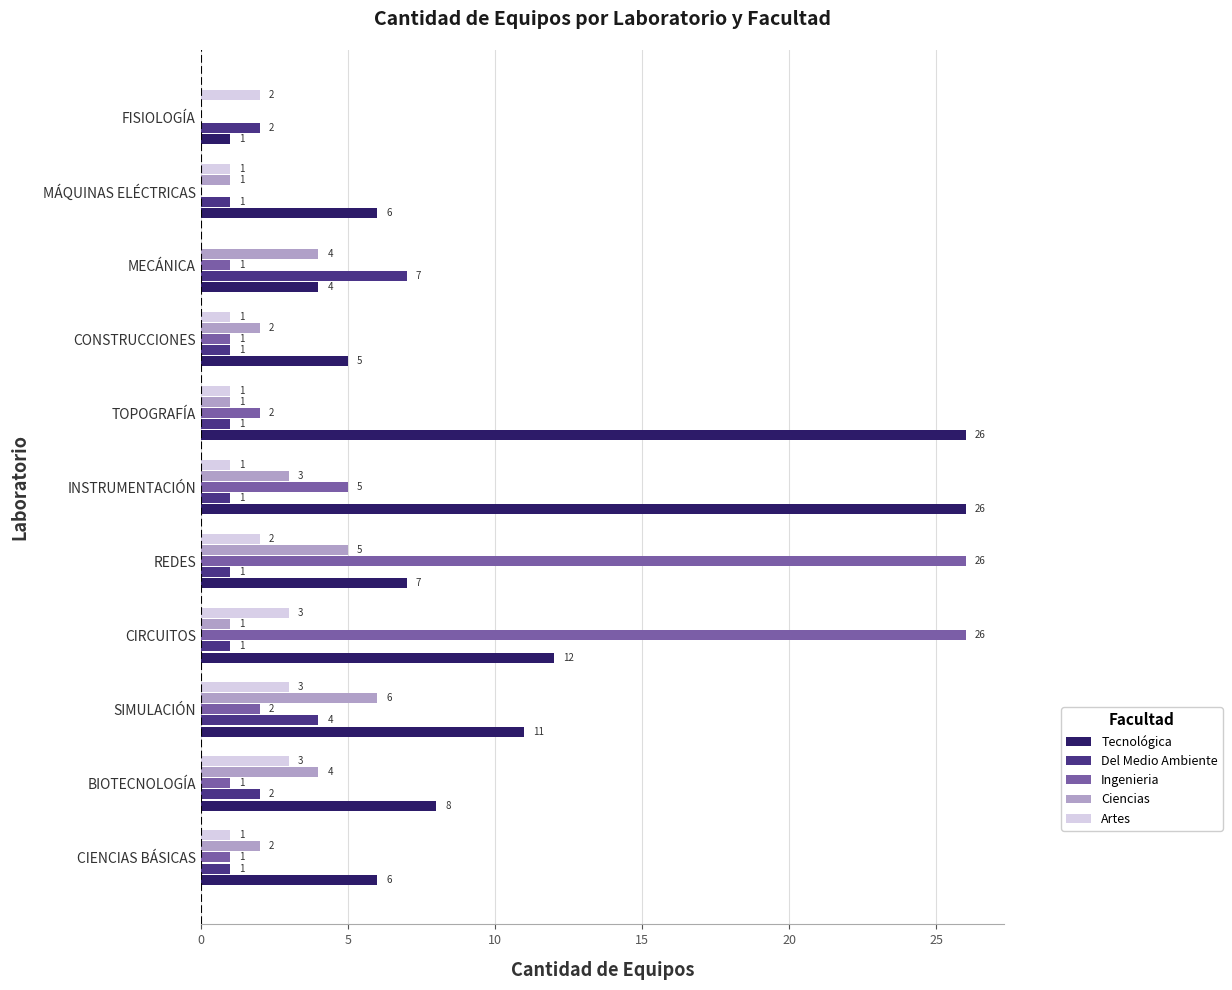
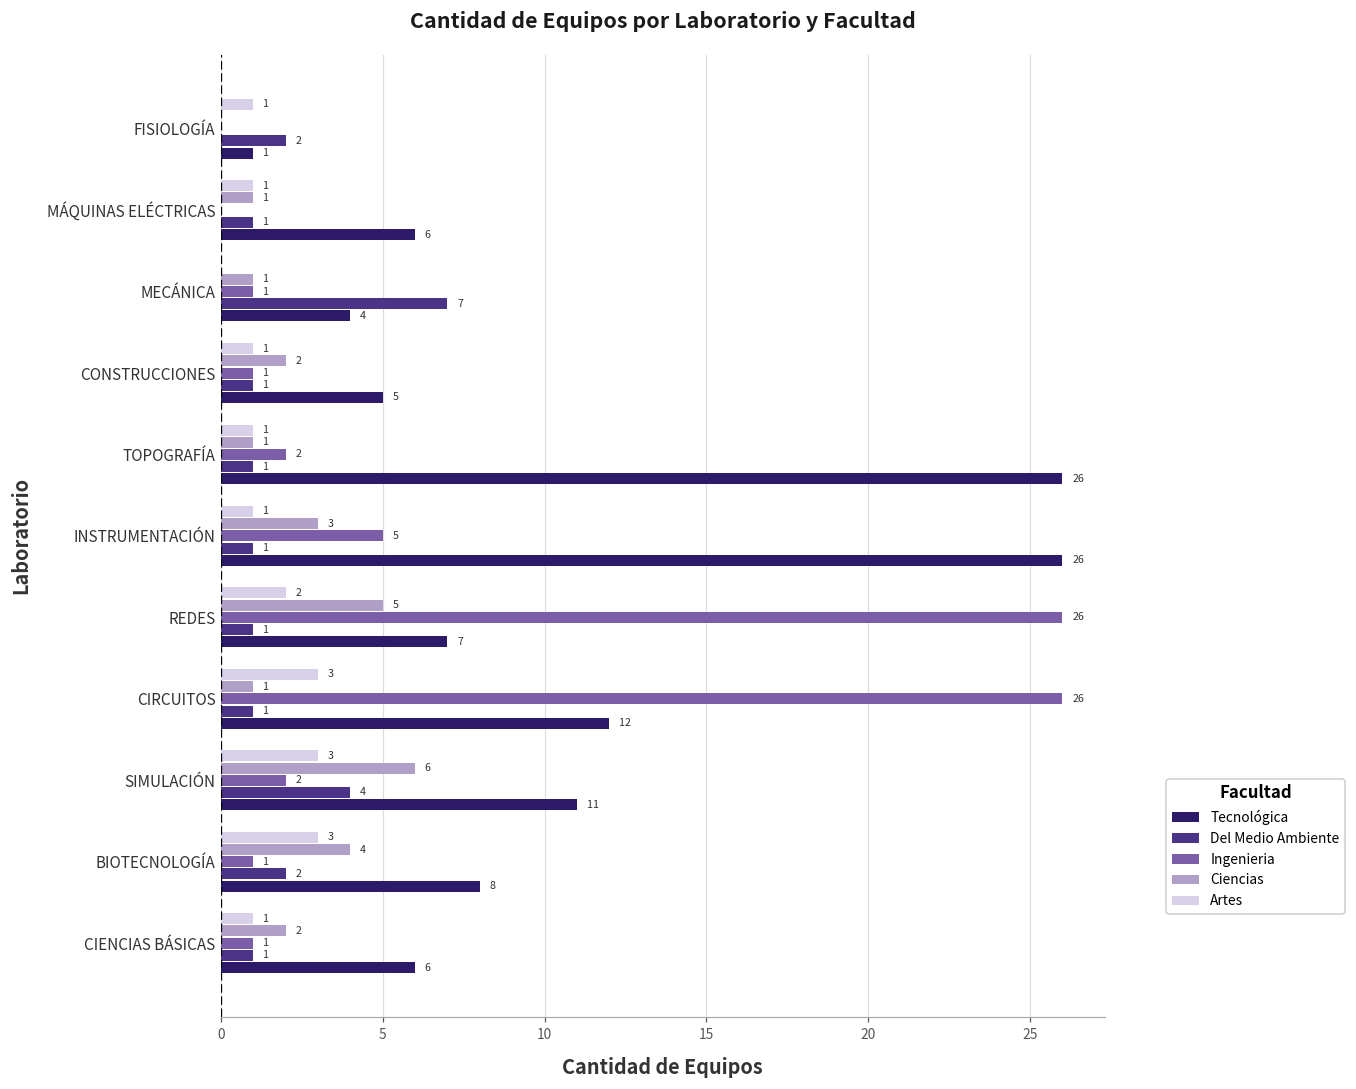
  {
    "Ingenieria": {
      "MECÁNICA": 1,
      "CONSTRUCCIONES": 1,
      "TOPOGRAFÍA": 2,
      "INSTRUMENTACIÓN": 5,
      "REDES": 26,
      "CIRCUITOS": 26,
      "SIMULACIÓN": 2,
      "BIOTECNOLOGÍA": 1,
      "CIENCIAS BÁSICAS": 1
    },
    "Ciencias": {
      "MÁQUINAS ELÉCTRICAS": 1,
-     "MECÁNICA": 4,
+     "MECÁNICA": 1,
      "CONSTRUCCIONES": 2,
      "TOPOGRAFÍA": 1,
      "INSTRUMENTACIÓN": 3,
      "REDES": 5,
      "CIRCUITOS": 1,
      "SIMULACIÓN": 6,
      "BIOTECNOLOGÍA": 4,
      "CIENCIAS BÁSICAS": 2
    },
    "Artes": {
-     "FISIOLOGÍA": 2,
+     "FISIOLOGÍA": 1,
      "MÁQUINAS ELÉCTRICAS": 1,
      "CONSTRUCCIONES": 1,
      "TOPOGRAFÍA": 1,
      "INSTRUMENTACIÓN": 1,
      "REDES": 2,
      "CIRCUITOS": 3,
      "SIMULACIÓN": 3,
      "BIOTECNOLOGÍA": 3,
      "CIENCIAS BÁSICAS": 1
    }
  }
